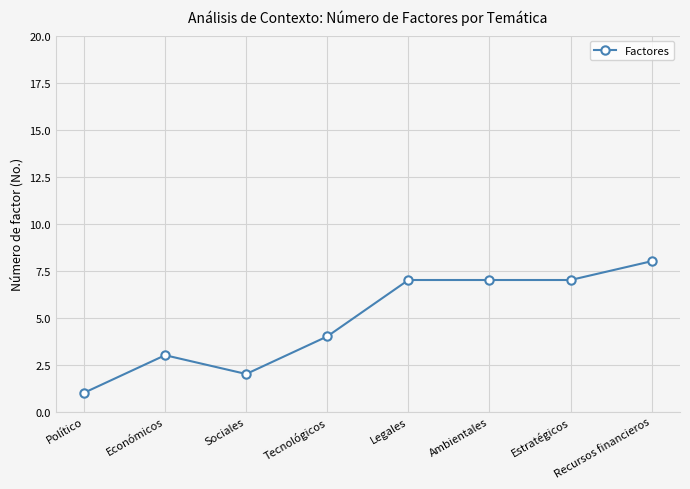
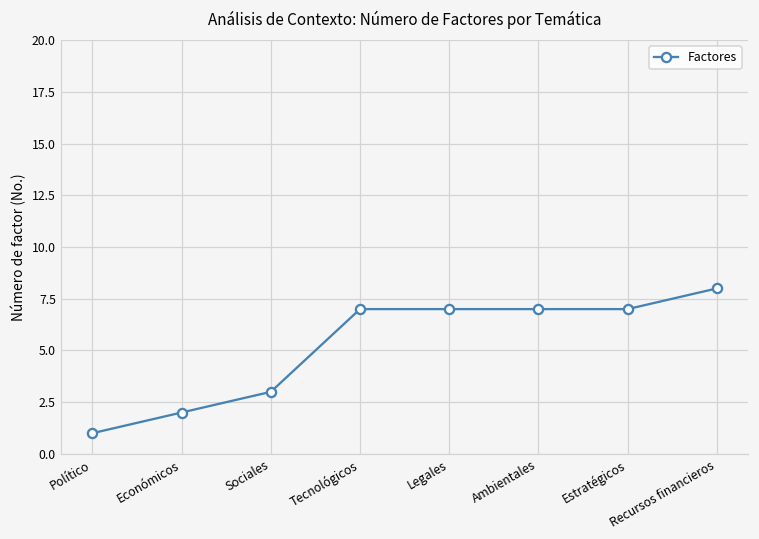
  {
    "Político": 1,
-   "Económicos": 3,
-   "Sociales": 2,
-   "Tecnológicos": 4,
+   "Económicos": 2,
+   "Sociales": 3,
+   "Tecnológicos": 7,
    "Legales": 7,
    "Ambientales": 7,
    "Estratégicos": 7,
    "Recursos financieros": 8
  }
